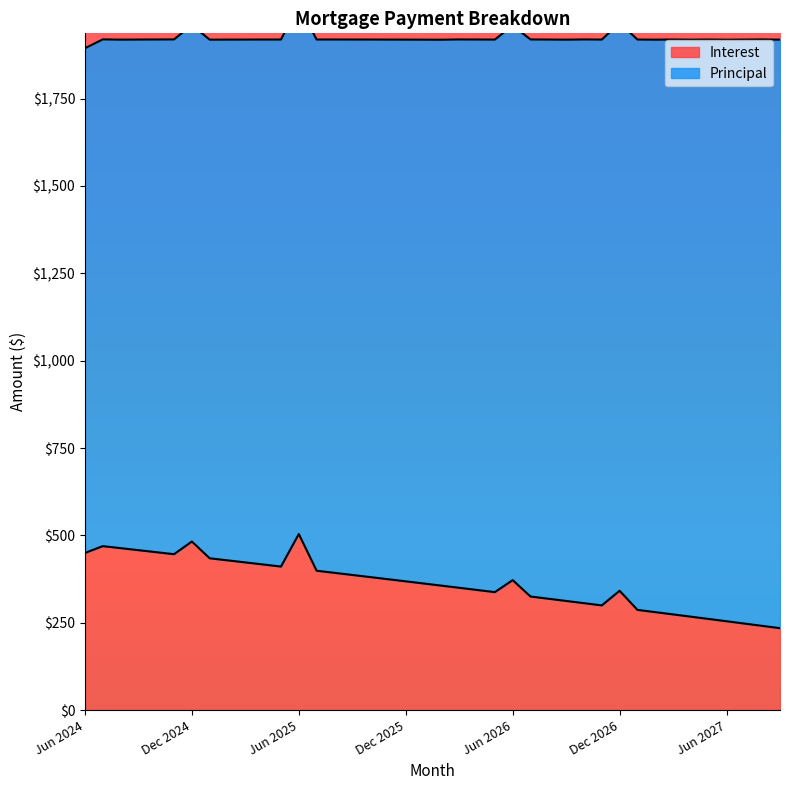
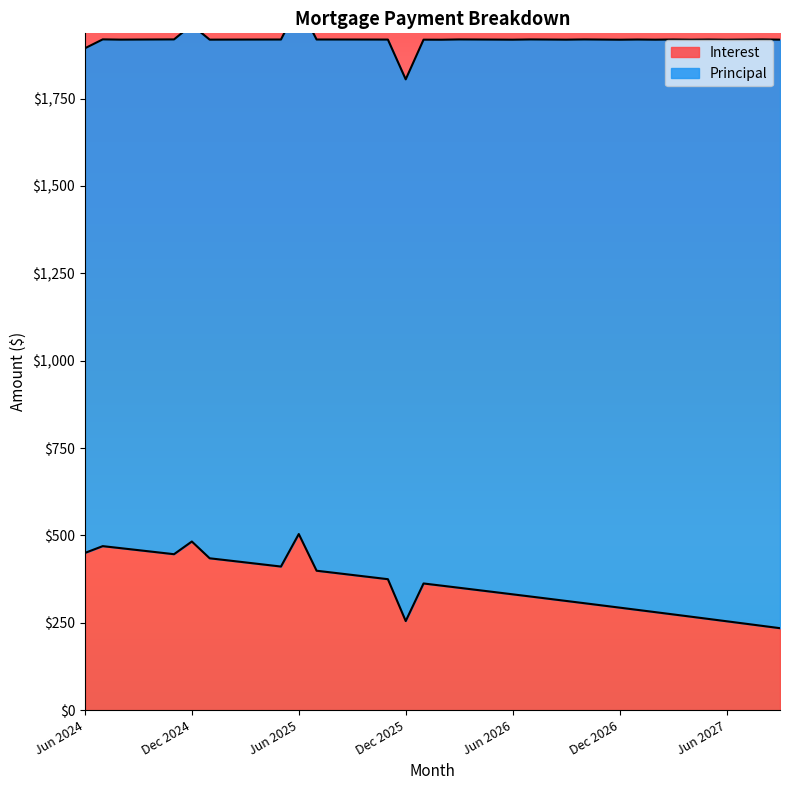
  {
    "Interest": {
      "Jun 2024": "$450",
      "Dec 2024": "$480",
      "Jun 2025": "$500",
-     "Dec 2025": "$370",
-     "Jun 2026": "$370",
-     "Dec 2026": "$340",
+     "Dec 2025": "$250",
+     "Jun 2026": "$330",
+     "Dec 2026": "$290",
      "Jun 2027": "$250"
    },
    "Principal": {
      "Jun 2024": "$1,440",
      "Dec 2025": "$1,550",
      "Jun 2027": "$1,660"
    }
  }
